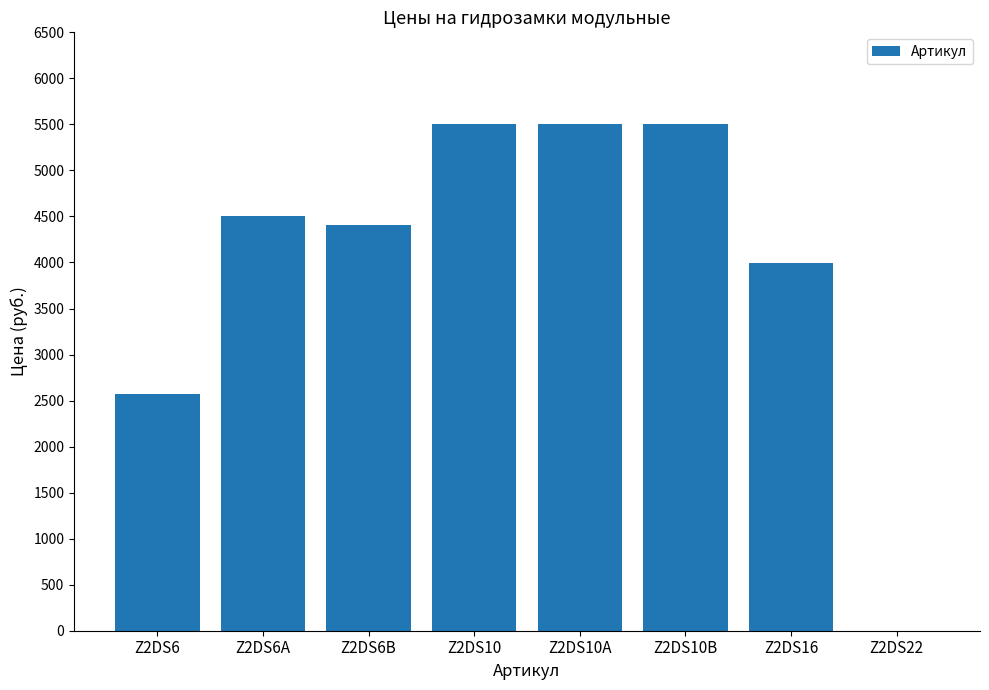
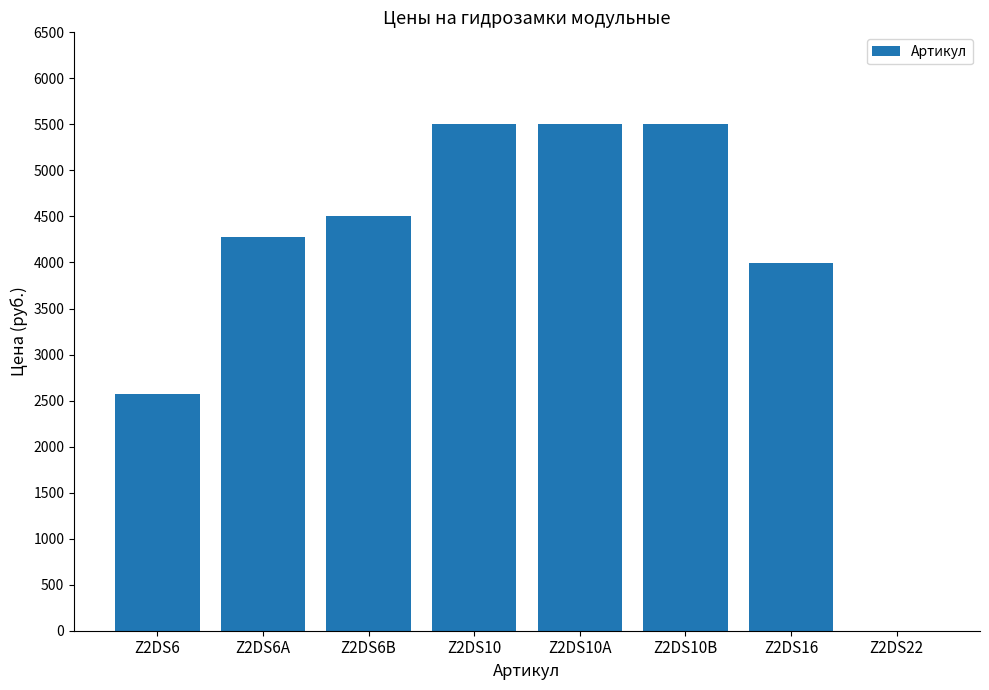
  {
    "Z2DS6": 2600,
-   "Z2DS6A": 4500,
-   "Z2DS6B": 4400,
+   "Z2DS6A": 4300,
+   "Z2DS6B": 4500,
    "Z2DS10": 5500,
    "Z2DS10A": 5500,
    "Z2DS10B": 5500,
    "Z2DS16": 4000,
    "Z2DS22": 0
  }
